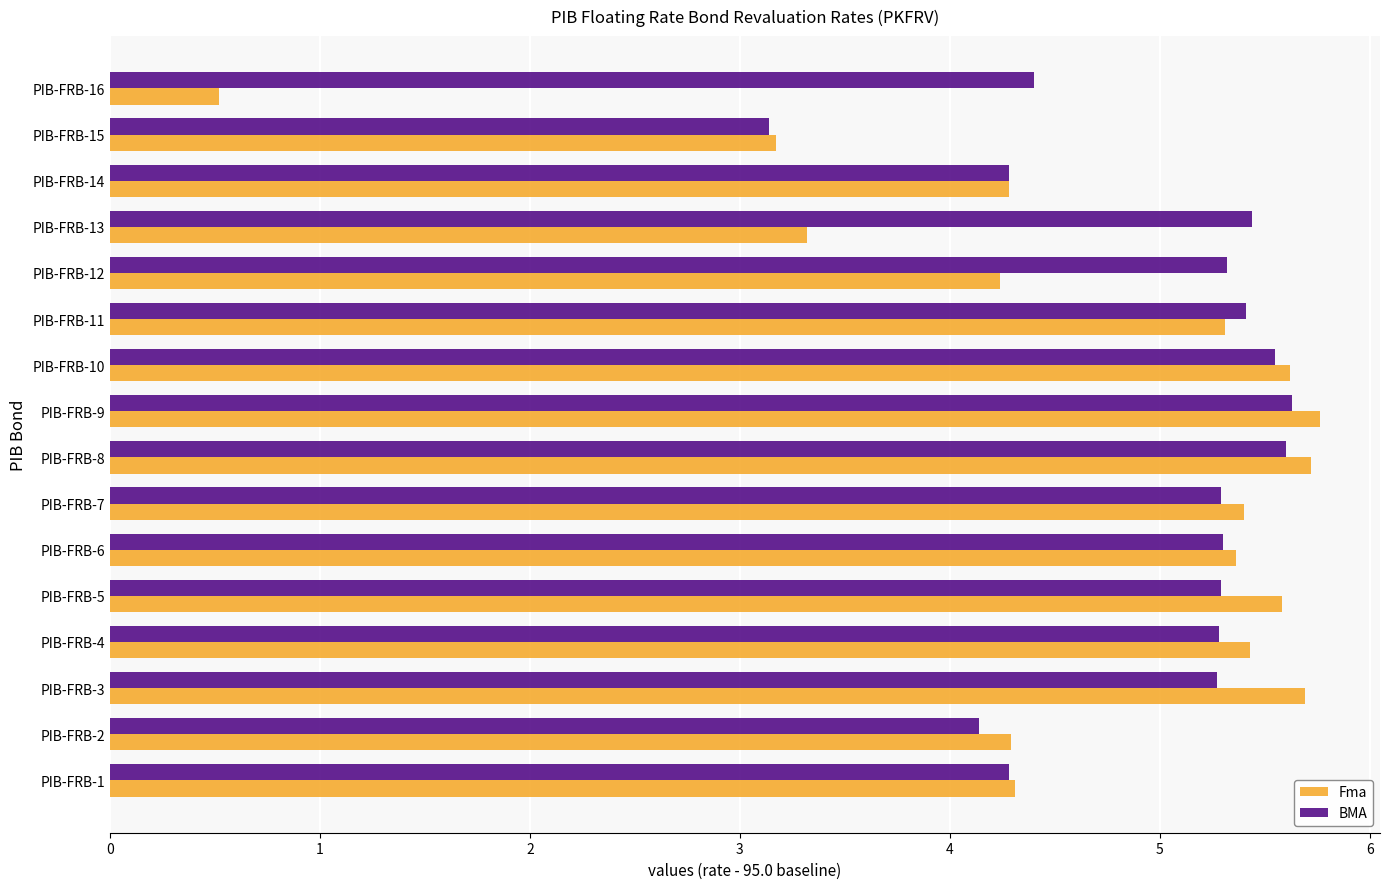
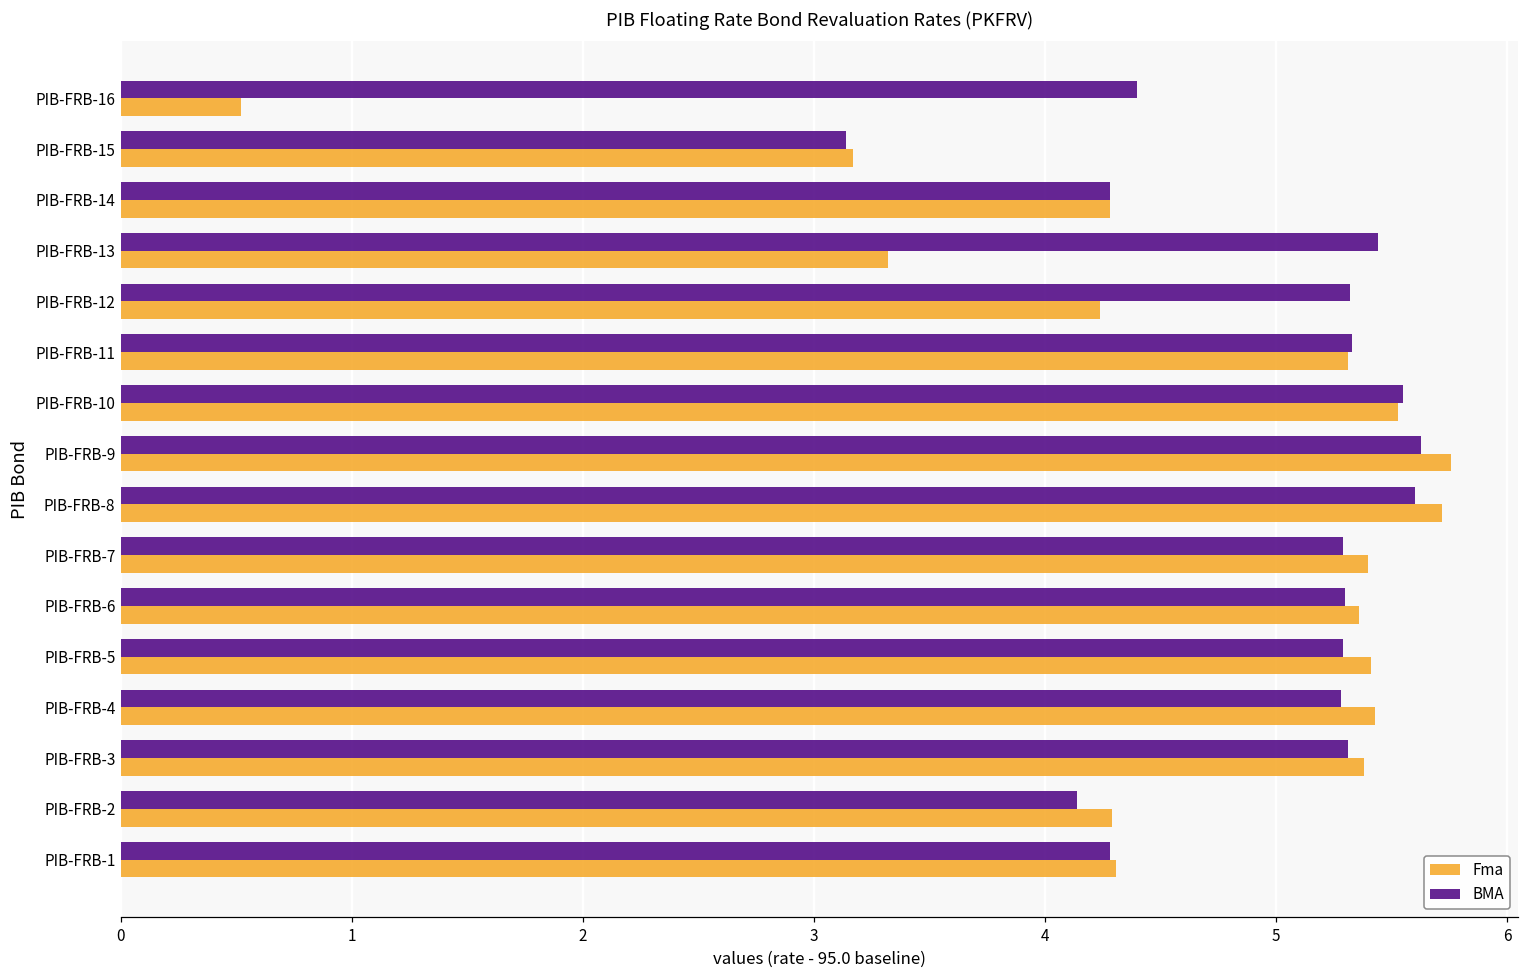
  {
    "Fma": {
      "PIB-FRB-16": 0.52,
      "PIB-FRB-15": 3.17,
      "PIB-FRB-14": 4.28,
      "PIB-FRB-13": 3.32,
      "PIB-FRB-12": 4.24,
      "PIB-FRB-11": 5.31,
-     "PIB-FRB-10": 5.62,
+     "PIB-FRB-10": 5.53,
      "PIB-FRB-9": 5.76,
      "PIB-FRB-8": 5.72,
      "PIB-FRB-7": 5.40,
      "PIB-FRB-6": 5.36,
-     "PIB-FRB-5": 5.58,
+     "PIB-FRB-5": 5.41,
      "PIB-FRB-4": 5.43,
-     "PIB-FRB-3": 5.69,
+     "PIB-FRB-3": 5.38,
      "PIB-FRB-2": 4.29,
      "PIB-FRB-1": 4.31
    },
    "BMA": {
      "PIB-FRB-16": 4.40,
      "PIB-FRB-15": 3.14,
      "PIB-FRB-14": 4.28,
      "PIB-FRB-13": 5.44,
      "PIB-FRB-12": 5.32,
-     "PIB-FRB-11": 5.41,
+     "PIB-FRB-11": 5.33,
      "PIB-FRB-10": 5.55,
      "PIB-FRB-9": 5.63,
      "PIB-FRB-8": 5.60,
      "PIB-FRB-7": 5.29,
      "PIB-FRB-6": 5.30,
      "PIB-FRB-5": 5.29,
      "PIB-FRB-4": 5.28,
-     "PIB-FRB-3": 5.27,
+     "PIB-FRB-3": 5.31,
      "PIB-FRB-2": 4.14,
      "PIB-FRB-1": 4.28
    }
  }
